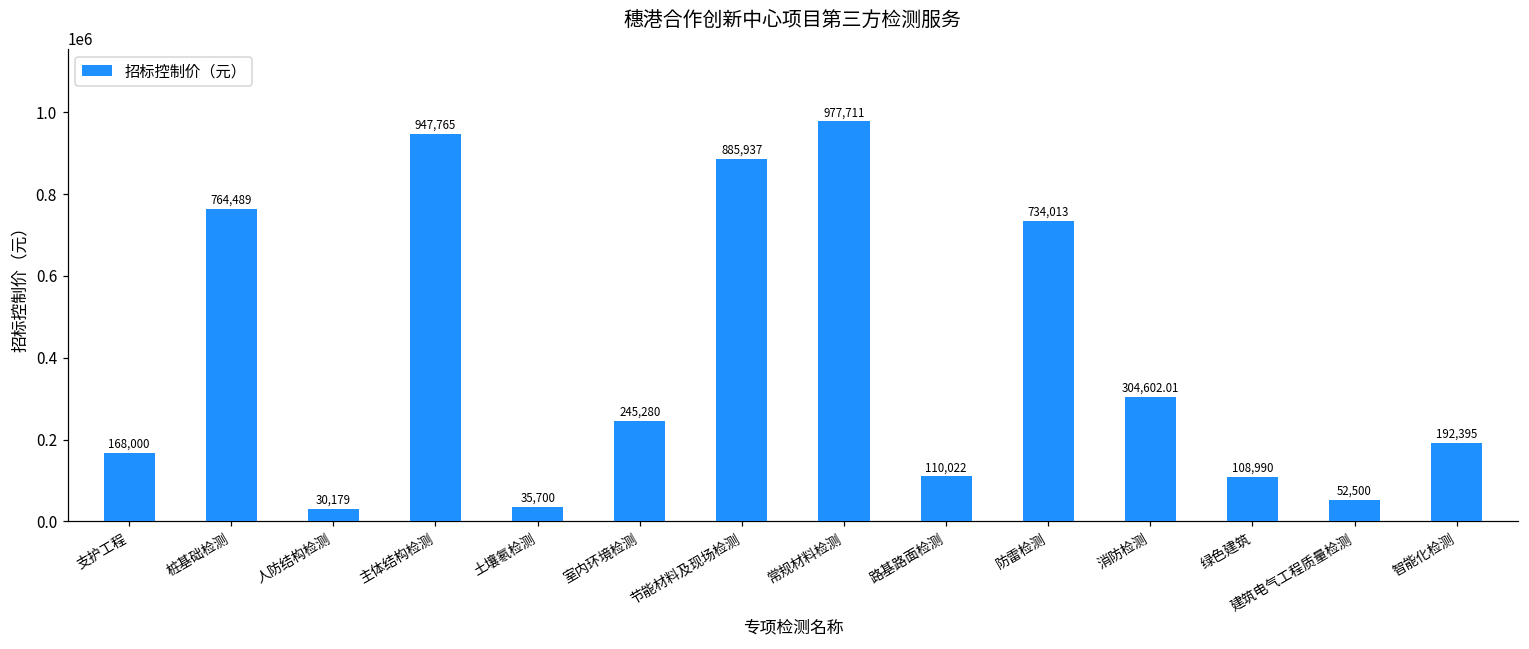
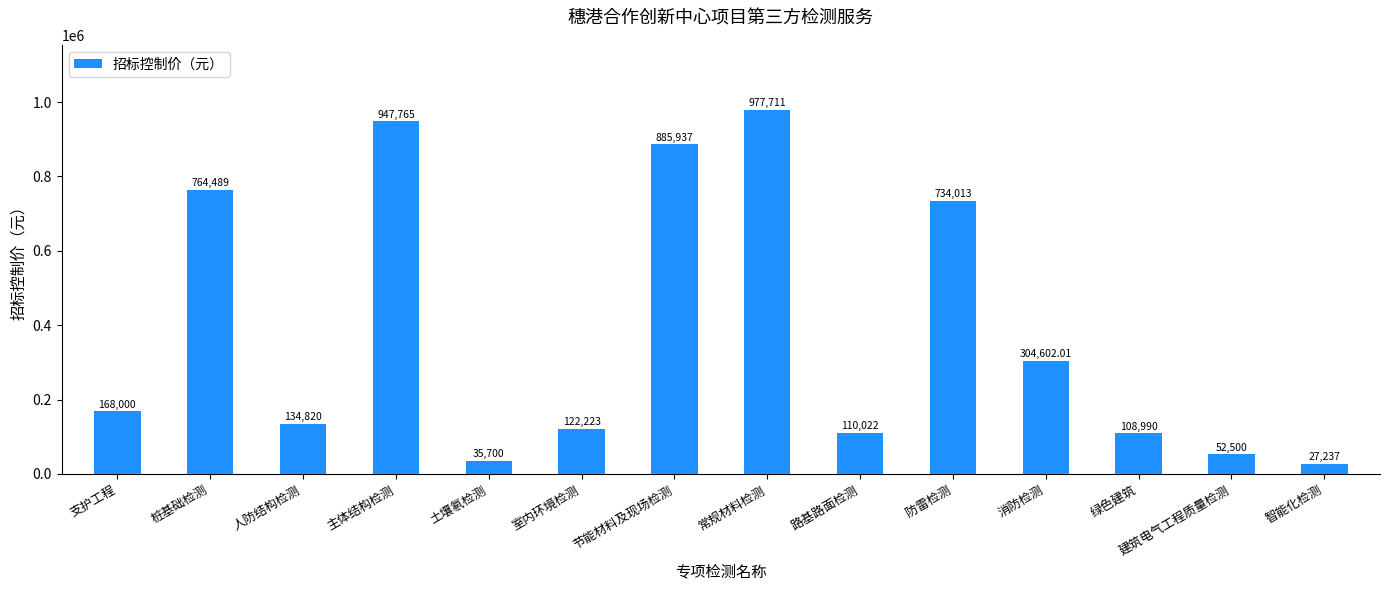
  {
    "支护工程": "168,000",
    "桩基础检测": "764,489",
-   "人防结构检测": "30,179",
+   "人防结构检测": "134,820",
    "主体结构检测": "947,765",
    "土壤氡检测": "35,700",
-   "室内环境检测": "245,280",
+   "室内环境检测": "122,223",
    "节能材料及现场检测": "885,937",
    "常规材料检测": "977,711",
    "路基路面检测": "110,022",
    "防雷检测": "734,013",
    "消防检测": "304,602.01",
    "绿色建筑": "108,990",
    "建筑电气工程质量检测": "52,500",
-   "智能化检测": "192,395"
+   "智能化检测": "27,237"
  }
